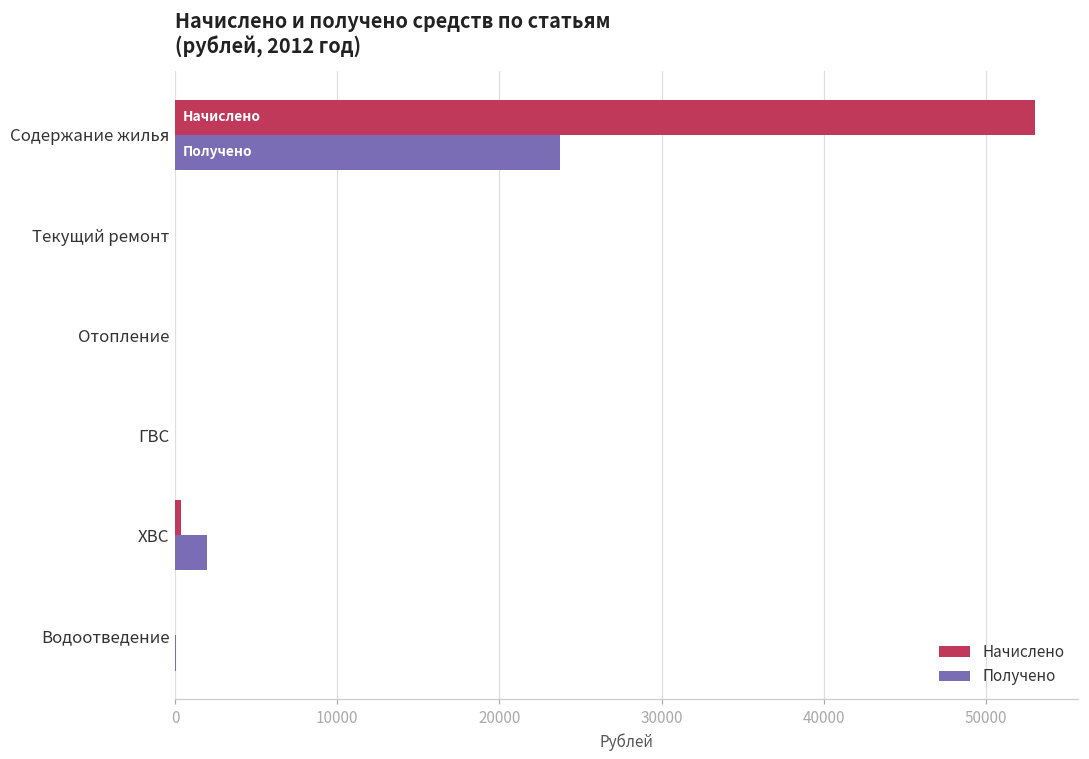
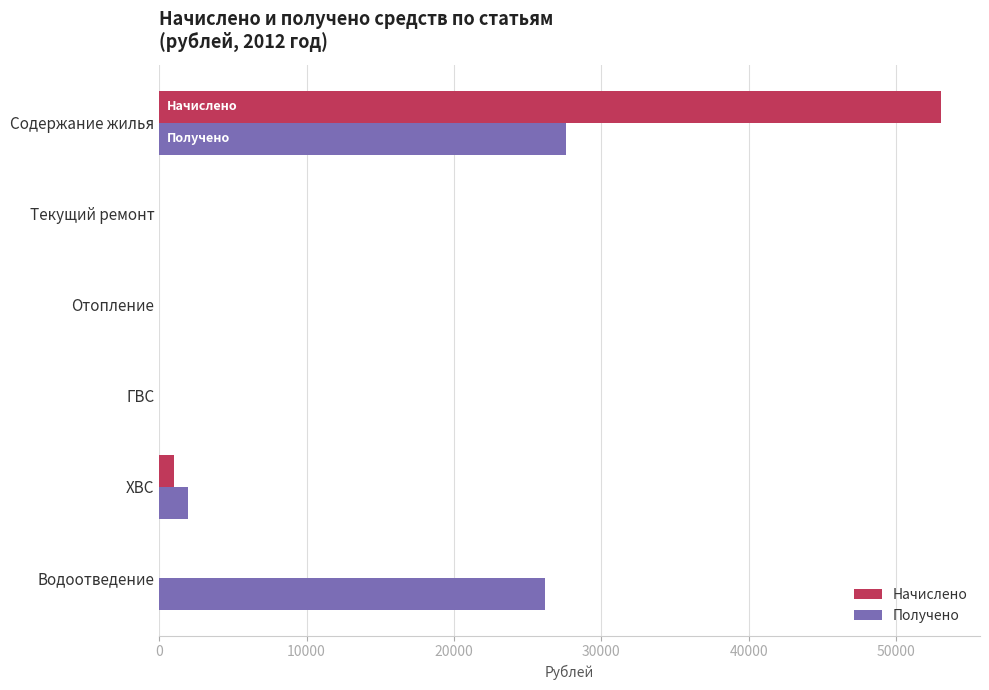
  {
    "Начислено": {
      "Содержание жилья": 53000,
      "Текущий ремонт": 0,
      "Отопление": 0,
      "ГВС": 0,
-     "ХВС": 400,
+     "ХВС": 1000,
      "Водоотведение": 0
    },
    "Получено": {
-     "Содержание жилья": 23800,
+     "Содержание жилья": 27600,
      "Текущий ремонт": 0,
      "Отопление": 0,
      "ГВС": 0,
      "ХВС": 2000,
-     "Водоотведение": 100
+     "Водоотведение": 26200
    }
  }
